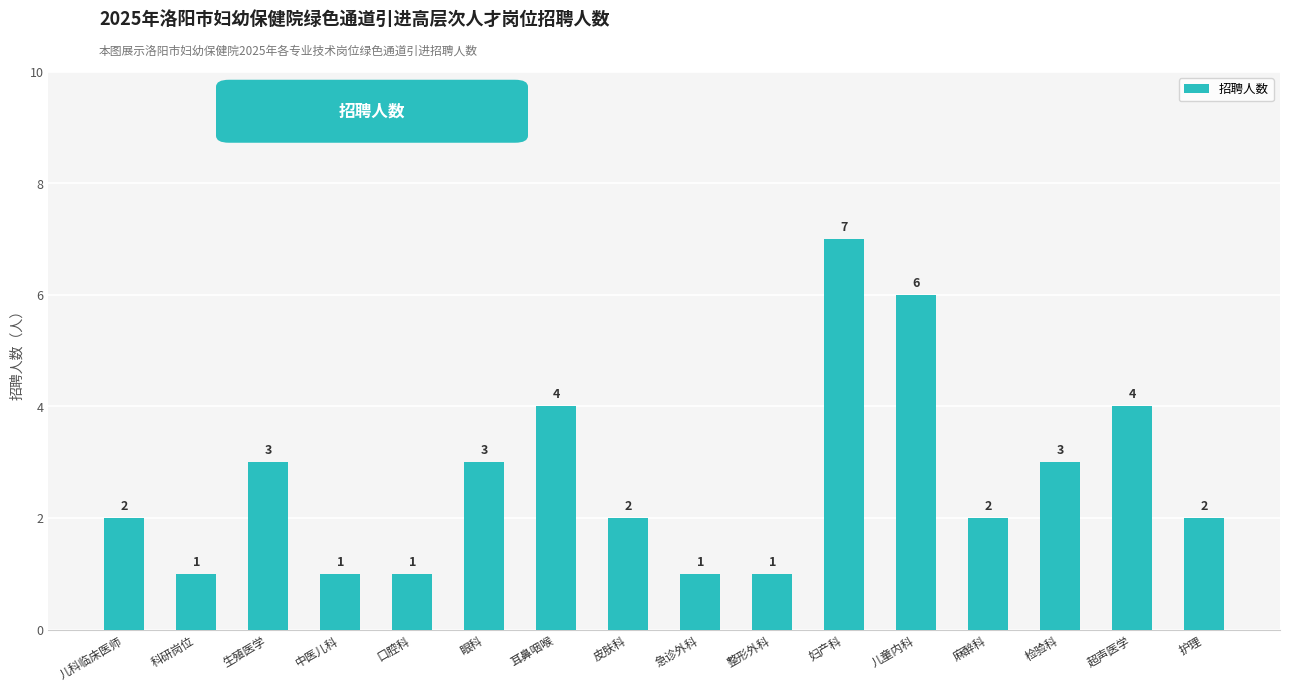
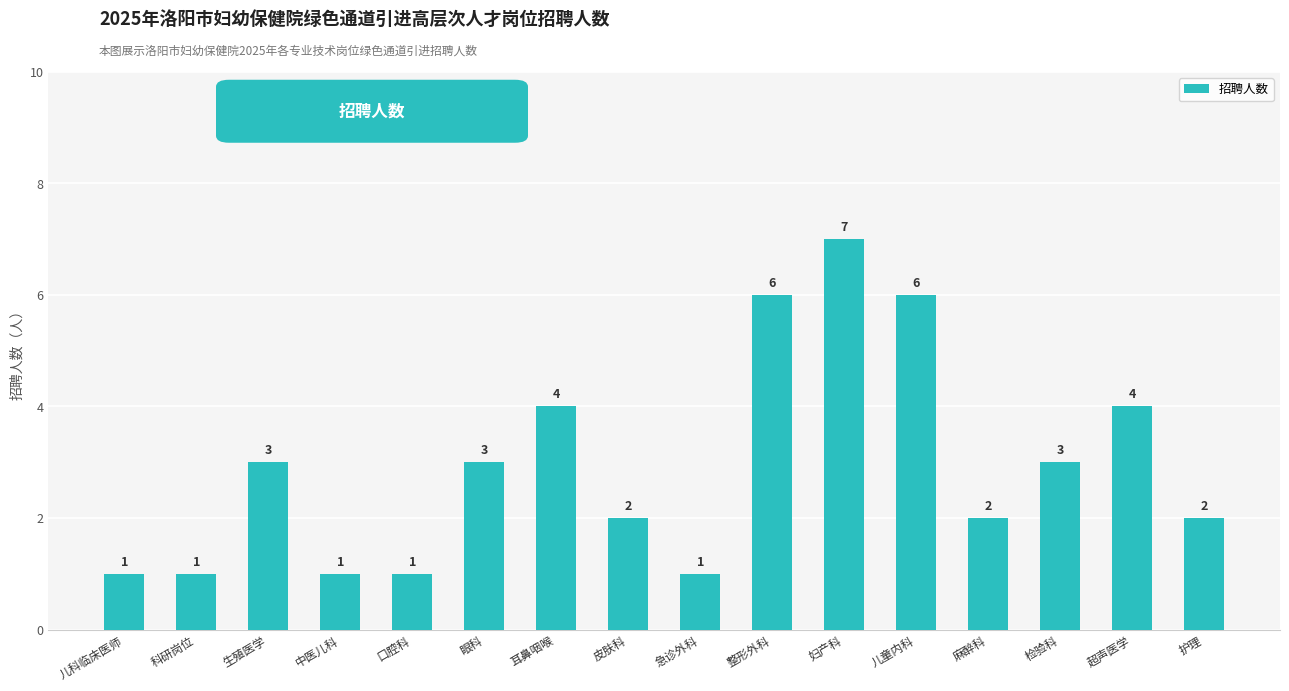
  {
-   "儿科临床医师": 2,
+   "儿科临床医师": 1,
    "科研岗位": 1,
    "生殖医学": 3,
    "中医儿科": 1,
    "口腔科": 1,
    "眼科": 3,
    "耳鼻咽喉": 4,
    "皮肤科": 2,
    "急诊外科": 1,
-   "整形外科": 1,
+   "整形外科": 6,
    "妇产科": 7,
    "儿童内科": 6,
    "麻醉科": 2,
    "检验科": 3,
    "超声医学": 4,
    "护理": 2
  }
